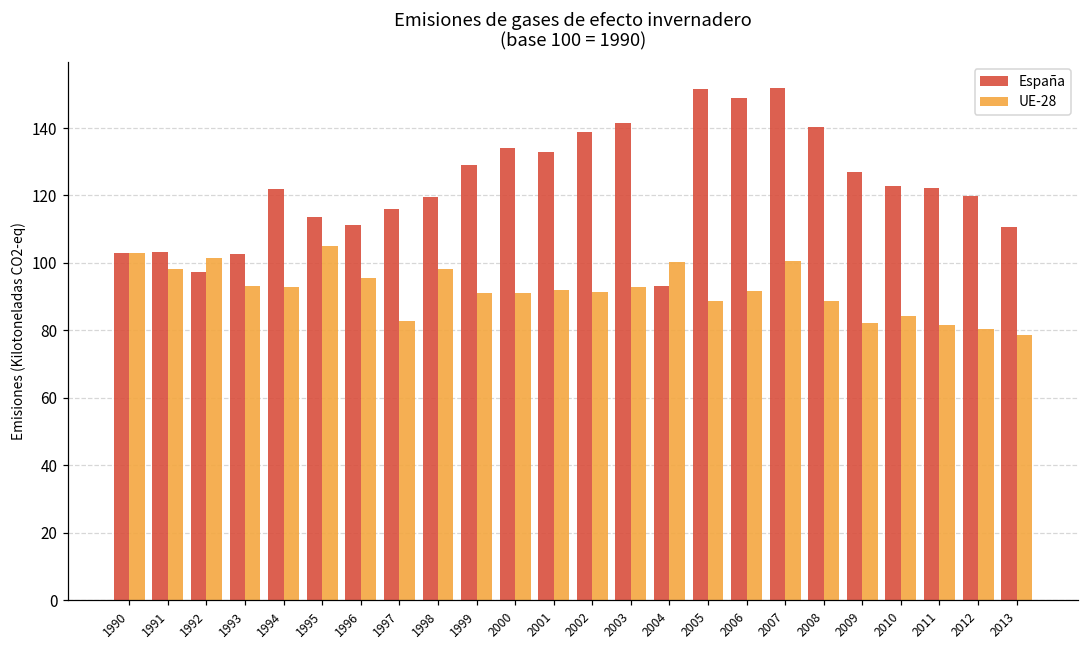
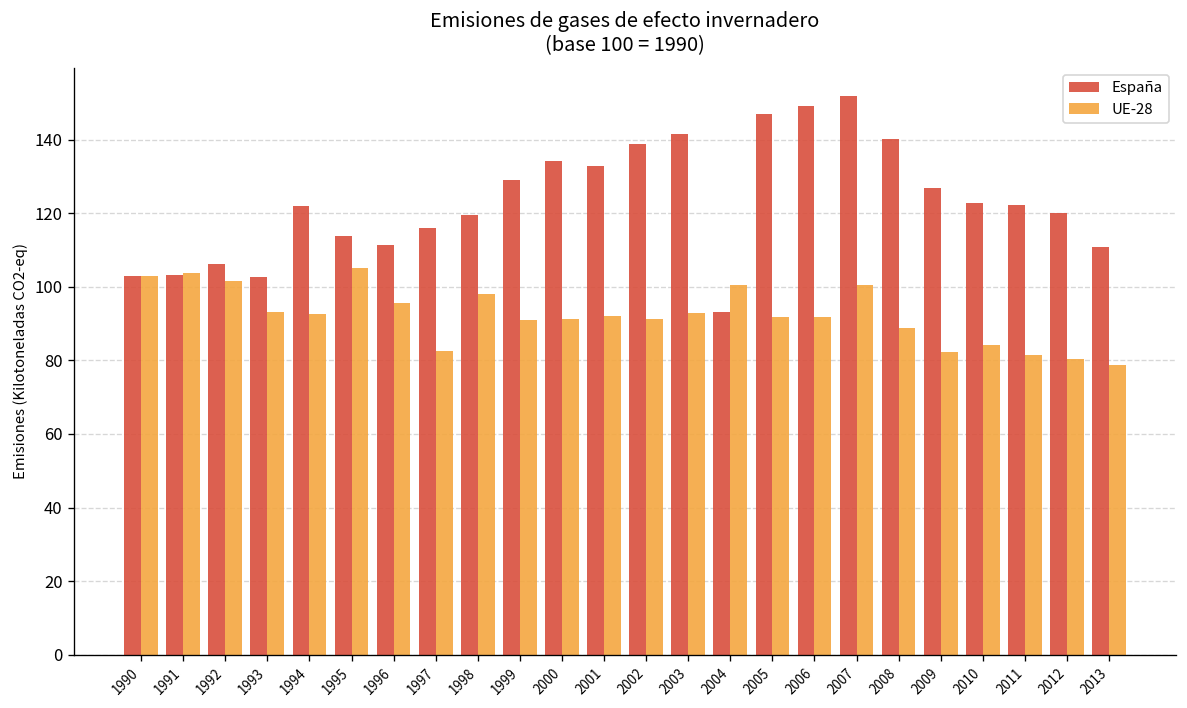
  {
    "España": {
      "1990": 103,
      "1991": 103,
-     "1992": 97,
+     "1992": 106,
      "1993": 103,
      "1994": 122,
      "1995": 114,
      "1996": 111,
      "1997": 116,
      "1998": 119,
      "1999": 129,
      "2000": 134,
      "2001": 133,
      "2002": 139,
      "2003": 142,
      "2004": 93,
-     "2005": 152,
+     "2005": 147,
      "2006": 149,
      "2007": 152,
      "2008": 140,
      "2009": 127,
      "2010": 123,
      "2011": 122,
      "2012": 120,
      "2013": 111
    },
    "UE-28": {
      "1990": 103,
-     "1991": 98,
+     "1991": 104,
      "1992": 101,
      "1993": 93,
      "1994": 93,
      "1995": 105,
      "1996": 96,
      "1997": 83,
      "1998": 98,
      "1999": 91,
      "2000": 91,
      "2001": 92,
      "2002": 91,
      "2003": 93,
      "2004": 100,
-     "2005": 89,
+     "2005": 92,
      "2006": 92,
      "2007": 101,
      "2008": 89,
      "2009": 82,
      "2010": 84,
      "2011": 81,
      "2012": 80,
      "2013": 79
    }
  }
